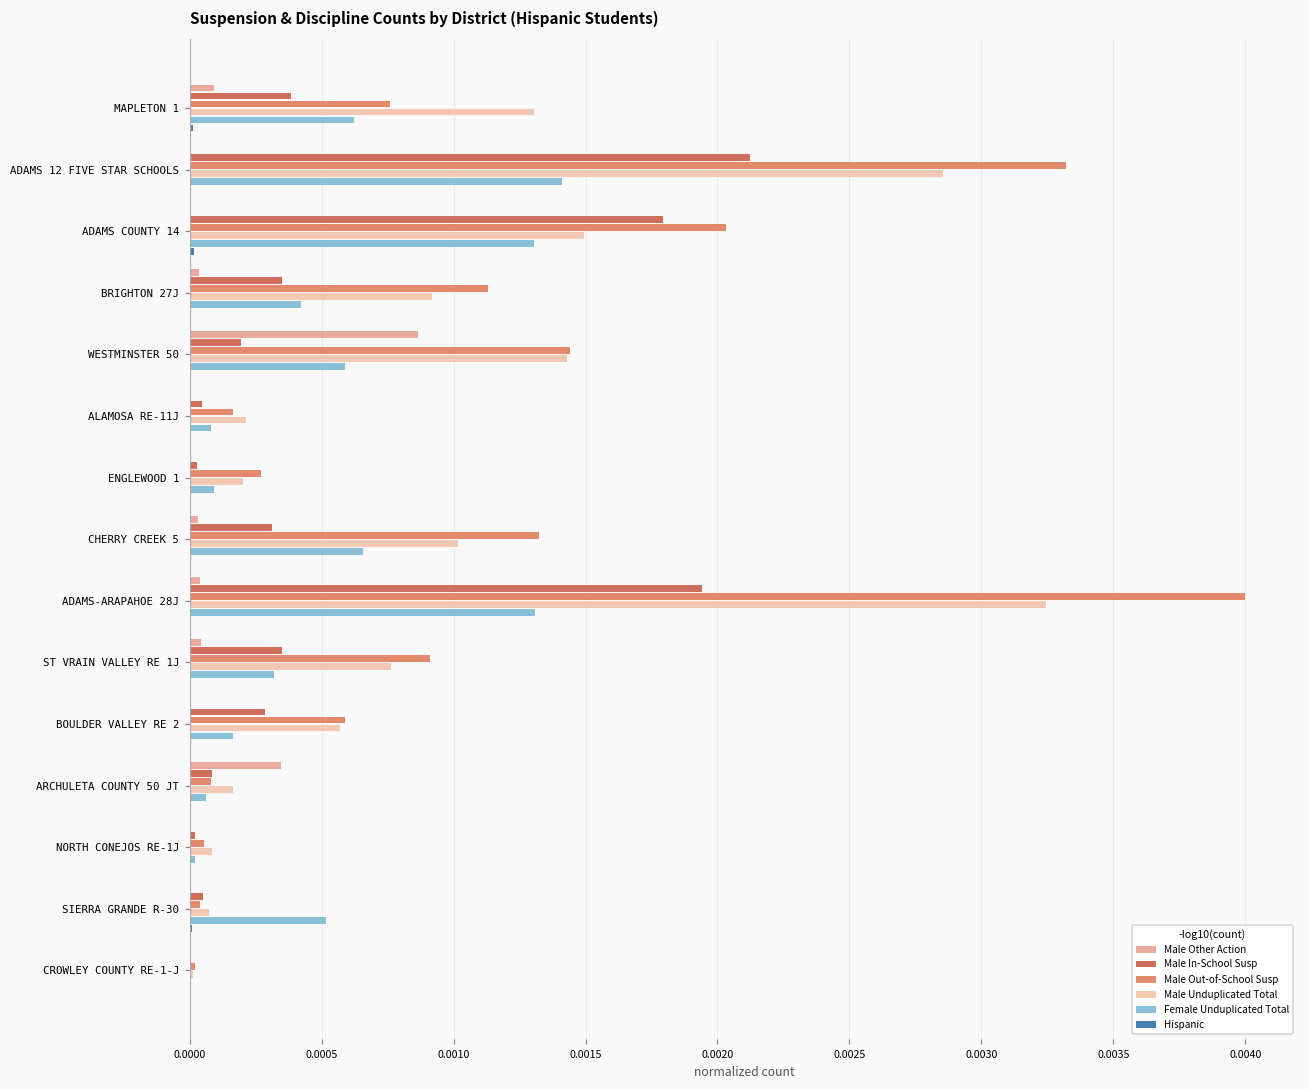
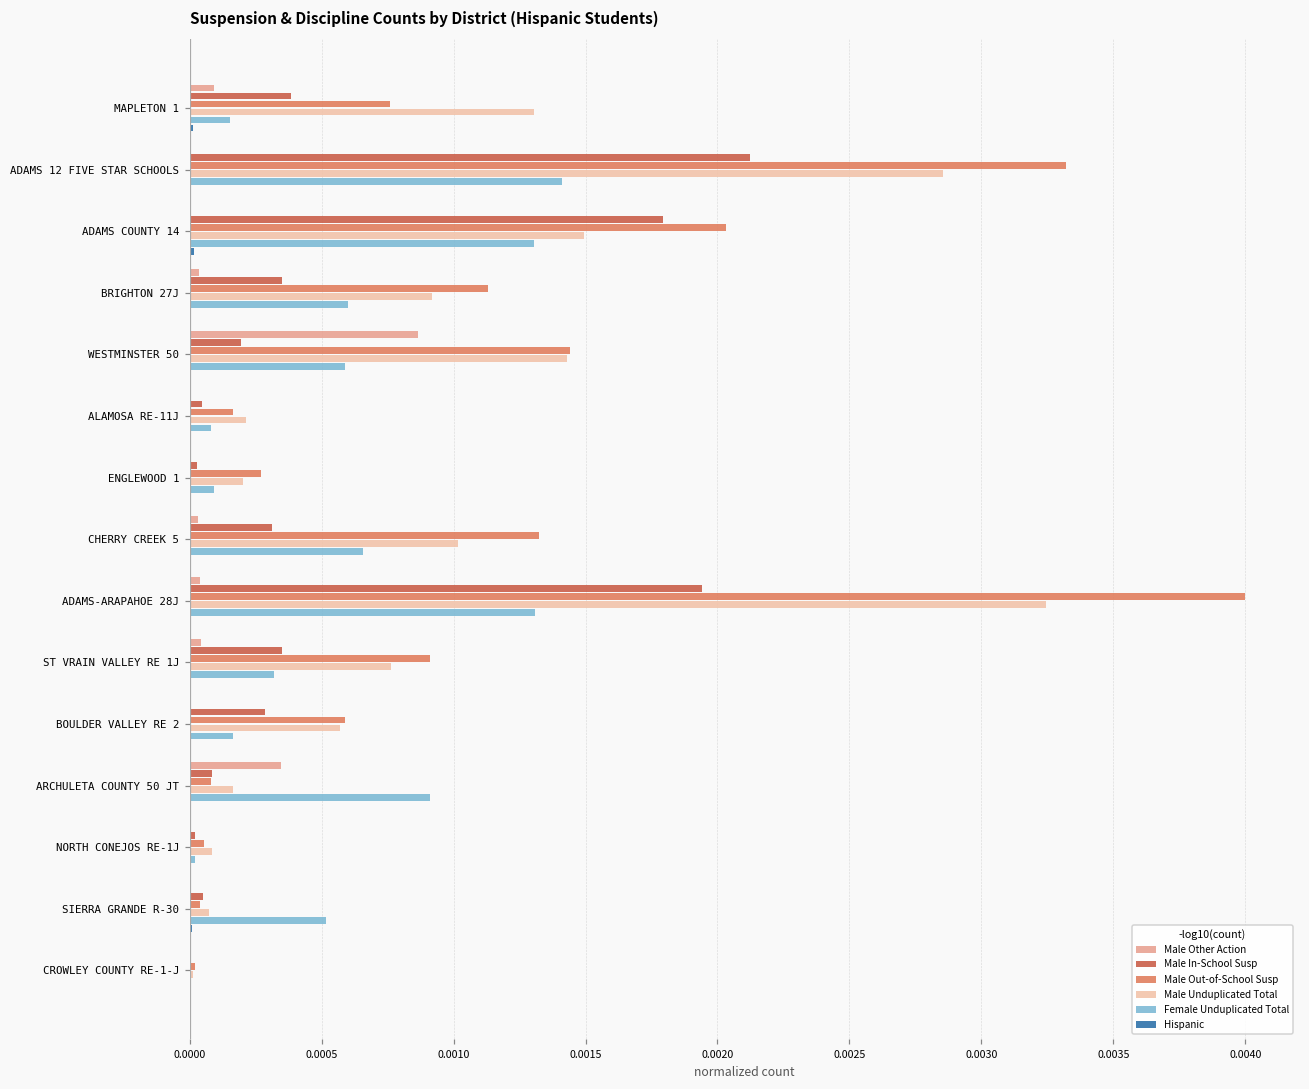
  {
    "Female Unduplicated Total": {
-     "MAPLETON 1": 0.00062,
+     "MAPLETON 1": 0.00015,
      "ADAMS 12 FIVE STAR SCHOOLS": 0.00141,
      "ADAMS COUNTY 14": 0.00130,
-     "BRIGHTON 27J": 0.00042,
+     "BRIGHTON 27J": 0.00060,
      "WESTMINSTER 50": 0.00059,
      "ALAMOSA RE-11J": 0.00008,
      "ENGLEWOOD 1": 0.00009,
      "CHERRY CREEK 5": 0.00066,
      "ADAMS-ARAPAHOE 28J": 0.00131,
      "ST VRAIN VALLEY RE 1J": 0.00032,
      "BOULDER VALLEY RE 2": 0.00016,
-     "ARCHULETA COUNTY 50 JT": 0.00006,
+     "ARCHULETA COUNTY 50 JT": 0.00091,
      "NORTH CONEJOS RE-1J": 0.00002,
      "SIERRA GRANDE R-30": 0.00052
    },
    "Hispanic": {
      "MAPLETON 1": 0.00001,
      "ADAMS 12 FIVE STAR SCHOOLS": 0.00000,
      "ADAMS COUNTY 14": 0.00002,
      "WESTMINSTER 50": 0.00000,
      "ENGLEWOOD 1": 0.00000,
      "CHERRY CREEK 5": 0.00000,
      "ST VRAIN VALLEY RE 1J": 0.00000,
      "BOULDER VALLEY RE 2": 0.00000,
      "ARCHULETA COUNTY 50 JT": 0.00000,
      "NORTH CONEJOS RE-1J": 0.00000,
      "CROWLEY COUNTY RE-1-J": 0.00000
    }
  }
